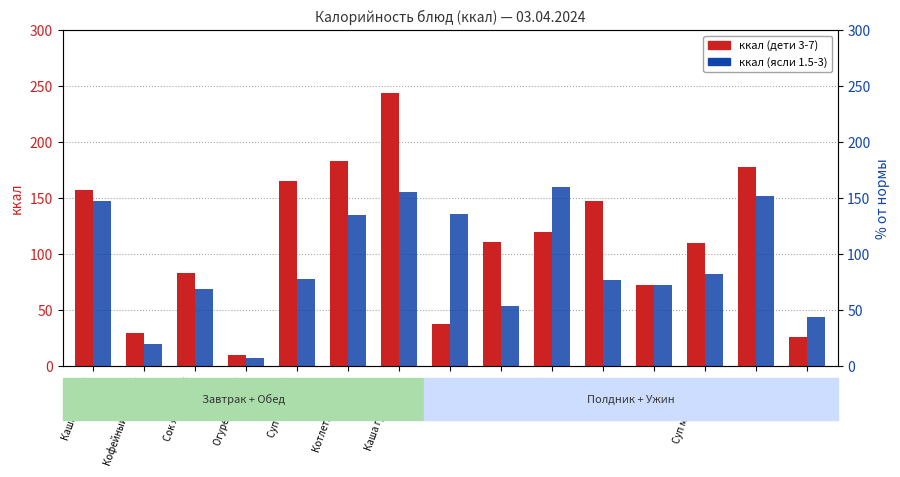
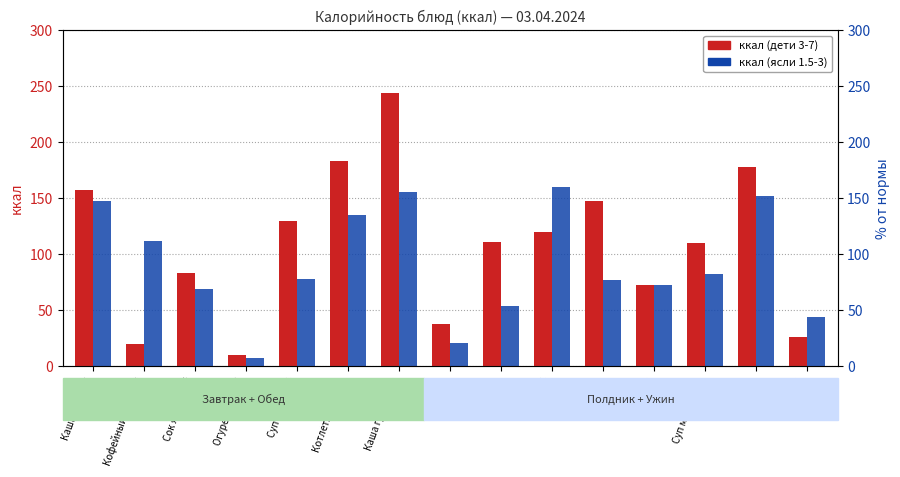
  {
    "ккал (дети 3-7)": {
      "Каша ячневая": 158,
-     "Кофейный напиток": 29,
+     "Кофейный напиток": 20,
      "Сок яблочный": 83,
      "Огурец свежий": 10,
-     "Суп овощной": 165,
+     "Суп овощной": 130,
      "Котлеты мясные": 183,
      "Каша гречневая": 244,
      "Соус": 37,
      "Кисель": 111,
      "Хлеб": 120,
      "Ряженка": 148,
      "Пастила": 72,
      "Суп молочный": 110,
      "Пирожок": 178,
      "Чай": 26
    },
    "ккал (ясли 1.5-3)": {
      "Каша ячневая": 148,
-     "Кофейный напиток": 20,
+     "Кофейный напиток": 112,
      "Сок яблочный": 69,
      "Огурец свежий": 7,
      "Суп овощной": 78,
      "Котлеты мясные": 135,
      "Каша гречневая": 155,
-     "Соус": 136,
+     "Соус": 21,
      "Кисель": 53,
      "Хлеб": 160,
      "Ряженка": 77,
      "Пастила": 72,
      "Суп молочный": 82,
      "Пирожок": 152,
      "Чай": 43
    }
  }
